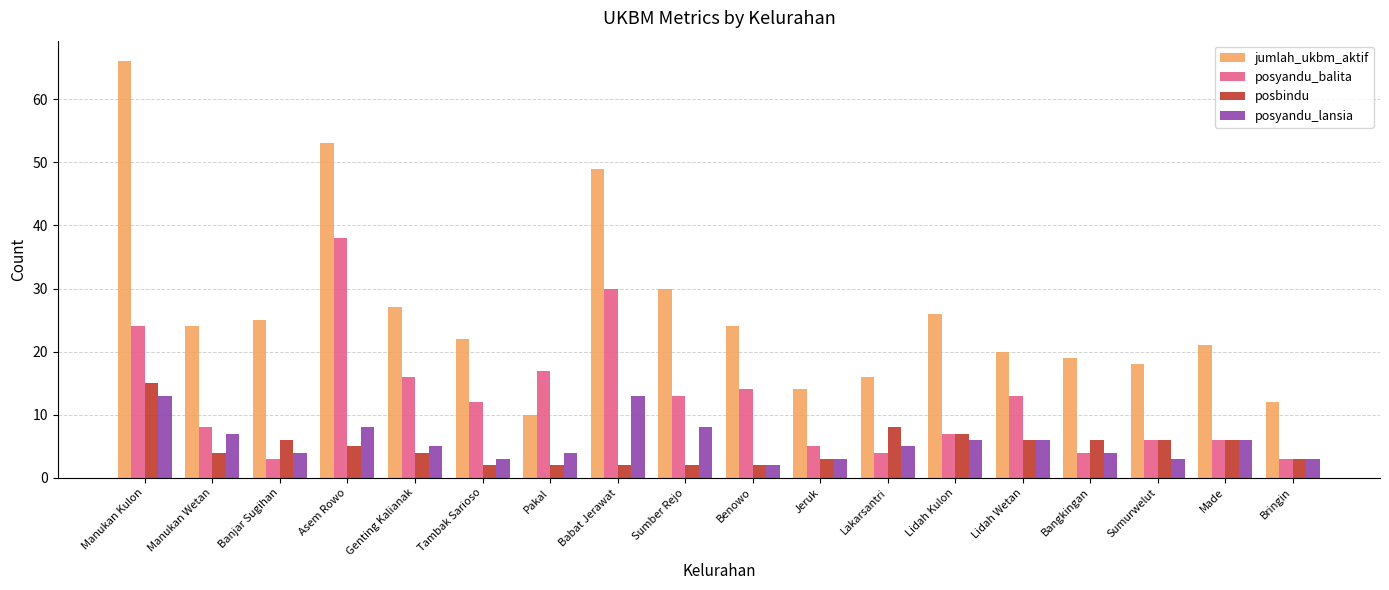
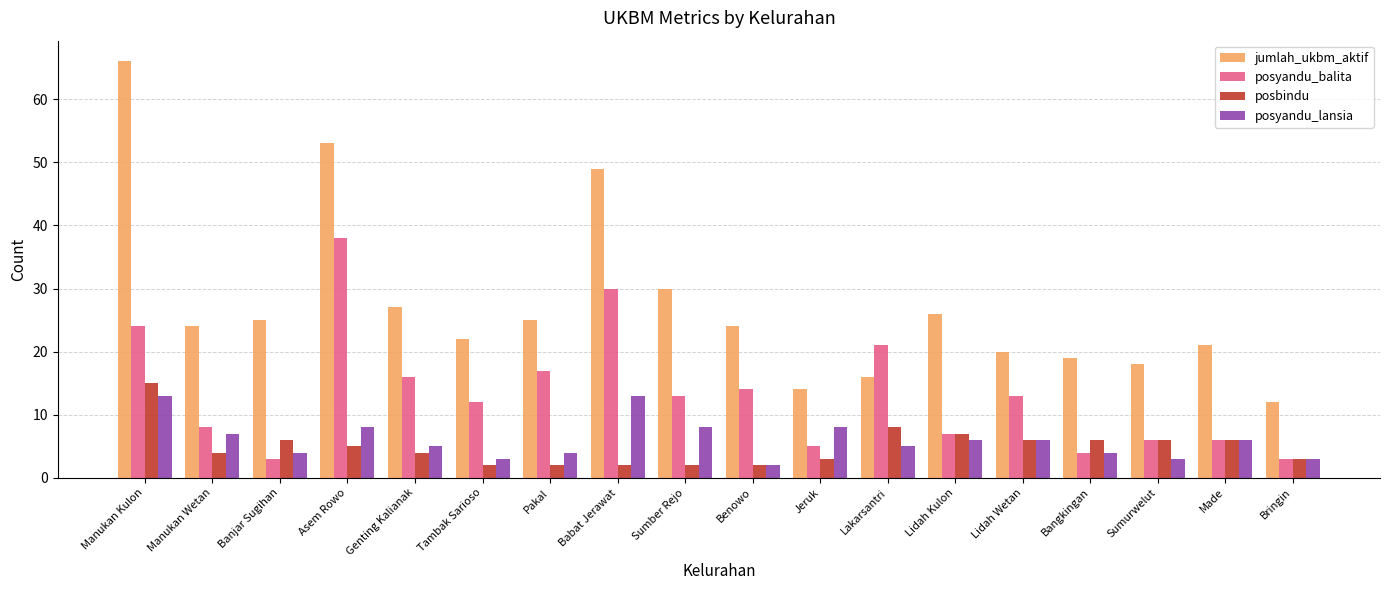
  {
    "jumlah_ukbm_aktif": {
      "Manukan Kulon": 66,
      "Manukan Wetan": 24,
      "Banjar Sugihan": 25,
      "Asem Rowo": 53,
      "Genting Kalianak": 27,
      "Tambak Sarioso": 22,
-     "Pakal": 10,
+     "Pakal": 25,
      "Babat Jerawat": 49,
      "Sumber Rejo": 30,
      "Benowo": 24,
      "Jeruk": 14,
      "Lakarsantri": 16,
      "Lidah Kulon": 26,
      "Lidah Wetan": 20,
      "Bangkingan": 19,
      "Sumurwelut": 18,
      "Made": 21,
      "Bringin": 12
    },
    "posyandu_balita": {
      "Manukan Kulon": 24,
      "Manukan Wetan": 8,
      "Banjar Sugihan": 3,
      "Asem Rowo": 38,
      "Genting Kalianak": 16,
      "Tambak Sarioso": 12,
      "Pakal": 17,
      "Babat Jerawat": 30,
      "Sumber Rejo": 13,
      "Benowo": 14,
      "Jeruk": 5,
-     "Lakarsantri": 4,
+     "Lakarsantri": 21,
      "Lidah Kulon": 7,
      "Lidah Wetan": 13,
      "Bangkingan": 4,
      "Sumurwelut": 6,
      "Made": 6,
      "Bringin": 3
    },
    "posbindu": {
      "Manukan Kulon": 15,
      "Manukan Wetan": 4,
      "Banjar Sugihan": 6,
      "Asem Rowo": 5,
      "Genting Kalianak": 4,
      "Tambak Sarioso": 2,
      "Pakal": 2,
      "Babat Jerawat": 2,
      "Sumber Rejo": 2,
      "Benowo": 2,
      "Jeruk": 3,
      "Lakarsantri": 8,
      "Lidah Kulon": 7,
      "Lidah Wetan": 6,
      "Bangkingan": 6,
      "Sumurwelut": 6,
      "Made": 6,
      "Bringin": 3
    },
    "posyandu_lansia": {
      "Manukan Kulon": 13,
      "Manukan Wetan": 7,
      "Banjar Sugihan": 4,
      "Asem Rowo": 8,
      "Genting Kalianak": 5,
      "Tambak Sarioso": 3,
      "Pakal": 4,
      "Babat Jerawat": 13,
      "Sumber Rejo": 8,
      "Benowo": 2,
-     "Jeruk": 3,
+     "Jeruk": 8,
      "Lakarsantri": 5,
      "Lidah Kulon": 6,
      "Lidah Wetan": 6,
      "Bangkingan": 4,
      "Sumurwelut": 3,
      "Made": 6,
      "Bringin": 3
    }
  }
